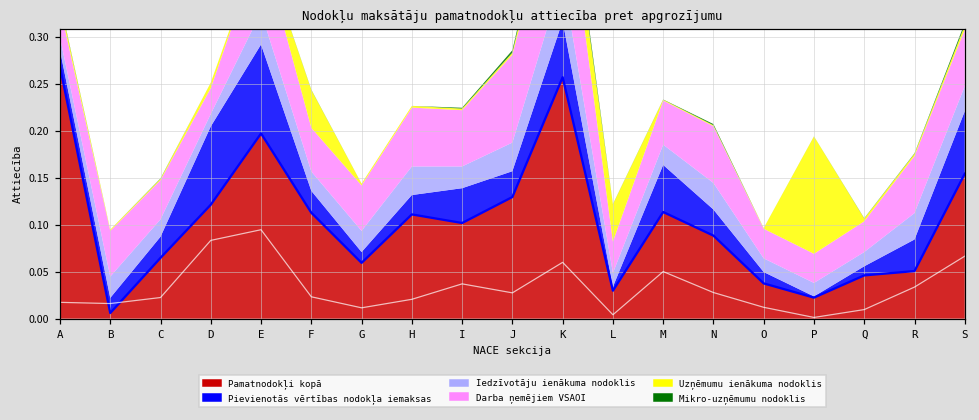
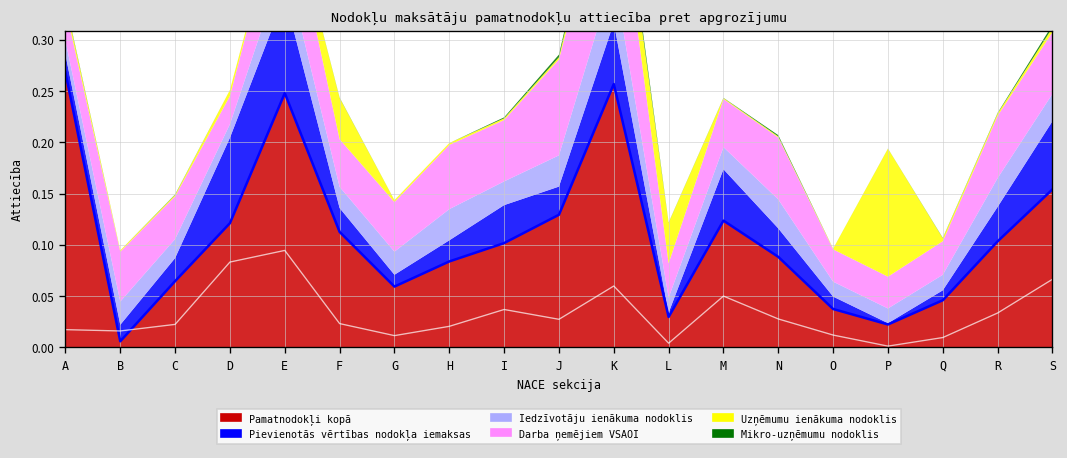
  {
    "Pamatnodokļi kopā": {
      "A": 0.27,
      "B": 0.01,
      "C": 0.06,
      "D": 0.12,
-     "E": 0.20,
+     "E": 0.25,
      "F": 0.11,
      "G": 0.06,
-     "H": 0.11,
+     "H": 0.08,
      "I": 0.10,
      "J": 0.13,
      "K": 0.26,
      "L": 0.03,
-     "M": 0.11,
+     "M": 0.12,
      "N": 0.09,
      "O": 0.04,
      "Q": 0.05,
-     "R": 0.05,
+     "R": 0.10,
      "S": 0.15
    },
    "Pievienotās vērtības nodokļa iemaksas": {
      "A": 0.02,
      "B": 0.02,
      "C": 0.02,
      "D": 0.08,
      "F": 0.02,
      "G": 0.01,
      "H": 0.02,
      "I": 0.04,
      "J": 0.03,
      "L": 0.00,
      "M": 0.05,
      "N": 0.03,
      "O": 0.01,
      "Q": 0.01,
      "R": 0.03,
      "S": 0.07
    }
  }
